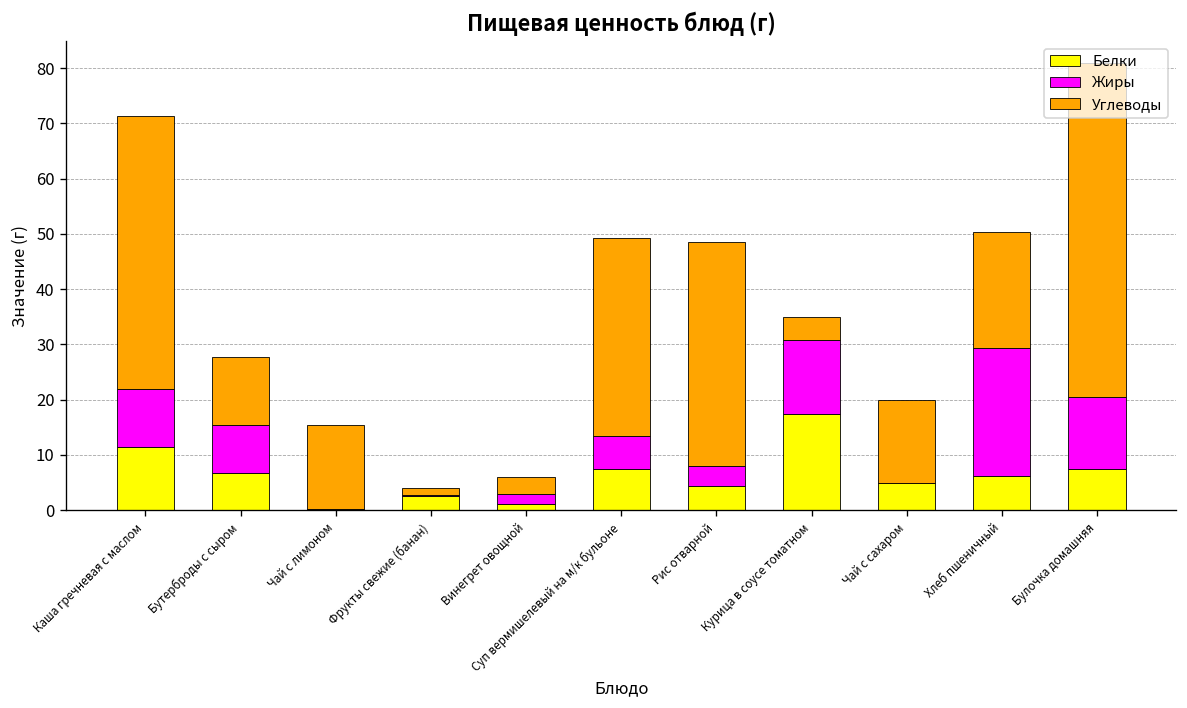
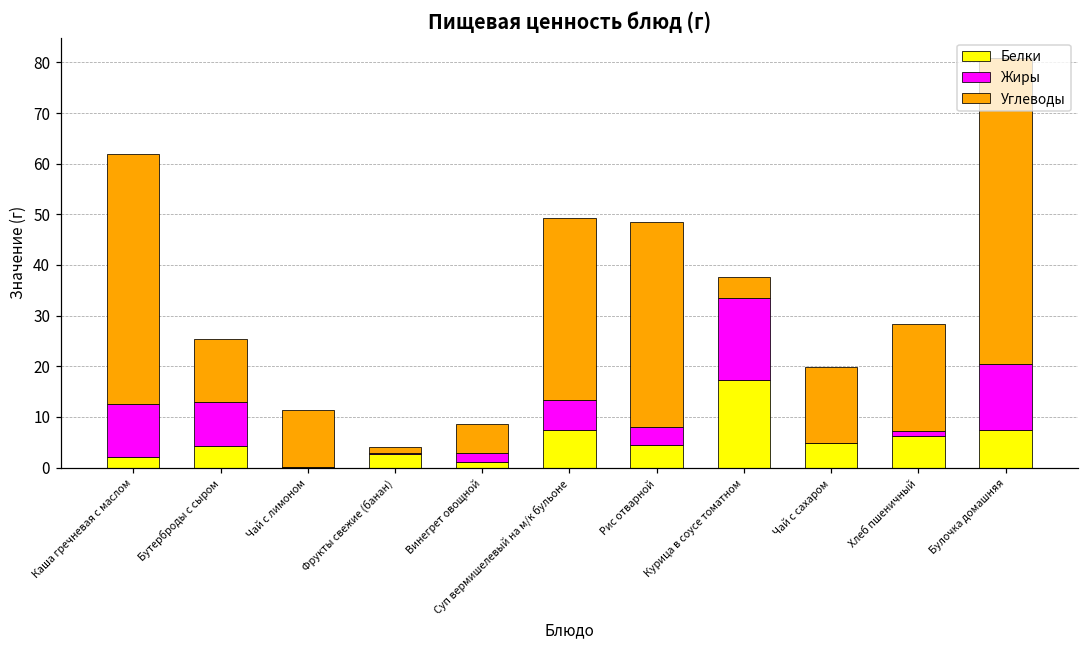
  {
    "Белки": {
-     "Каша гречневая с маслом": 11,
-     "Бутерброды с сыром": 7,
+     "Каша гречневая с маслом": 2,
+     "Бутерброды с сыром": 4,
      "Фрукты свежие (банан)": 3,
      "Винегрет овощной": 1,
      "Суп вермишелевый на м/к бульоне": 7,
      "Рис отварной": 4,
      "Курица в соусе томатном": 17,
      "Чай с сахаром": 5,
      "Хлеб пшеничный": 6,
      "Булочка домашняя": 8
    },
    "Жиры": {
      "Каша гречневая с маслом": 10,
      "Бутерброды с сыром": 9,
      "Чай с лимоном": 0,
      "Винегрет овощной": 2,
      "Суп вермишелевый на м/к бульоне": 6,
      "Рис отварной": 4,
-     "Курица в соусе томатном": 13,
+     "Курица в соусе томатном": 16,
      "Чай с сахаром": 0,
-     "Хлеб пшеничный": 23,
+     "Хлеб пшеничный": 1,
      "Булочка домашняя": 13
    },
    "Углеводы": {
      "Каша гречневая с маслом": 49,
      "Бутерброды с сыром": 12,
-     "Чай с лимоном": 15,
+     "Чай с лимоном": 11,
      "Фрукты свежие (банан)": 1,
-     "Винегрет овощной": 3,
+     "Винегрет овощной": 6,
      "Суп вермишелевый на м/к бульоне": 36,
      "Рис отварной": 41,
      "Курица в соусе томатном": 4,
      "Чай с сахаром": 15,
      "Хлеб пшеничный": 21
    }
  }
